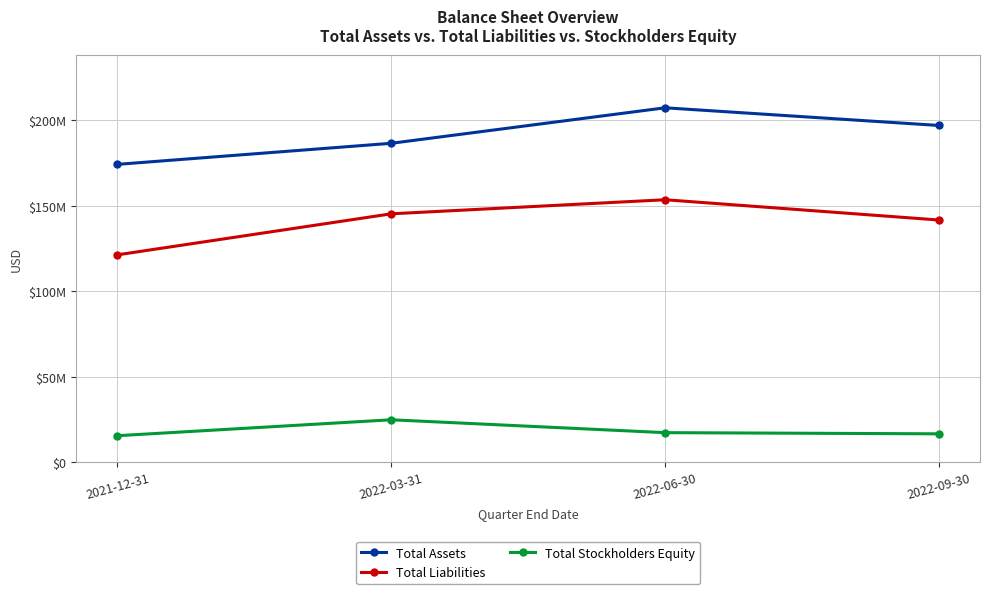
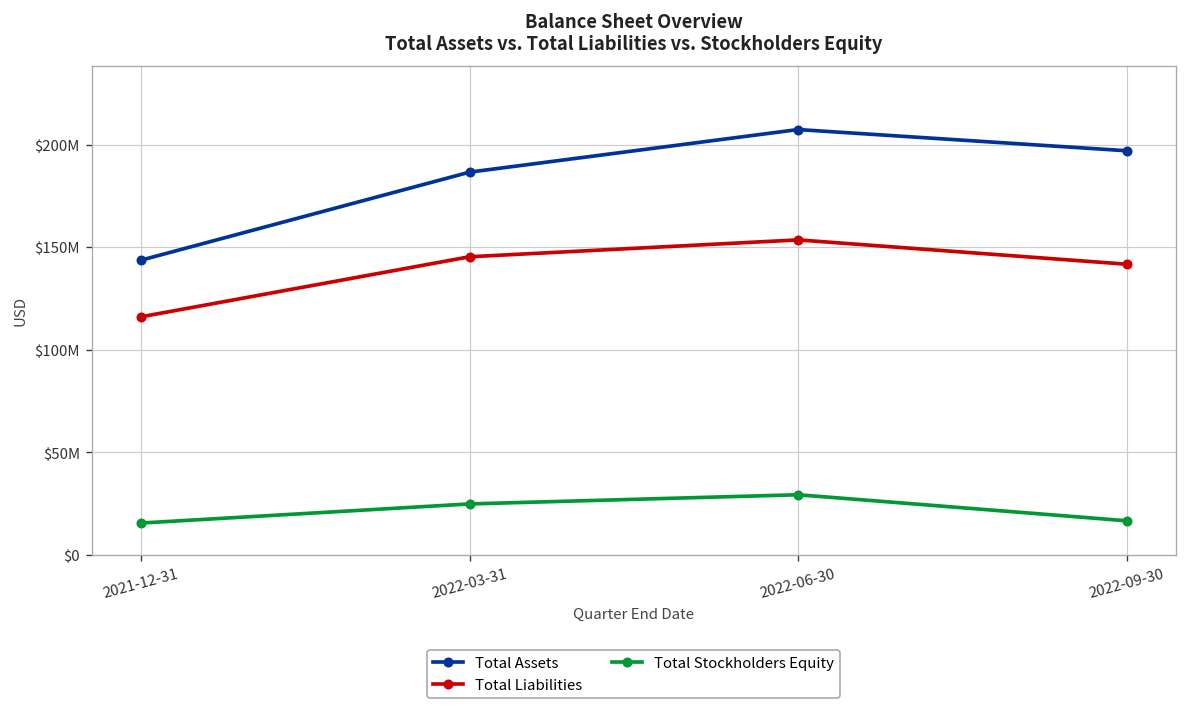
  {
    "Total Assets": {
-     "2021-12-31": "$174000000",
+     "2021-12-31": "$144000000",
      "2022-03-31": "$187000000",
      "2022-06-30": "$207000000",
      "2022-09-30": "$197000000"
    },
    "Total Liabilities": {
-     "2021-12-31": "$121000000",
+     "2021-12-31": "$116000000",
      "2022-03-31": "$145000000",
      "2022-06-30": "$154000000",
      "2022-09-30": "$142000000"
    },
    "Total Stockholders Equity": {
      "2021-12-31": "$15000000",
      "2022-03-31": "$25000000",
-     "2022-06-30": "$17000000",
+     "2022-06-30": "$29000000",
      "2022-09-30": "$17000000"
    }
  }
